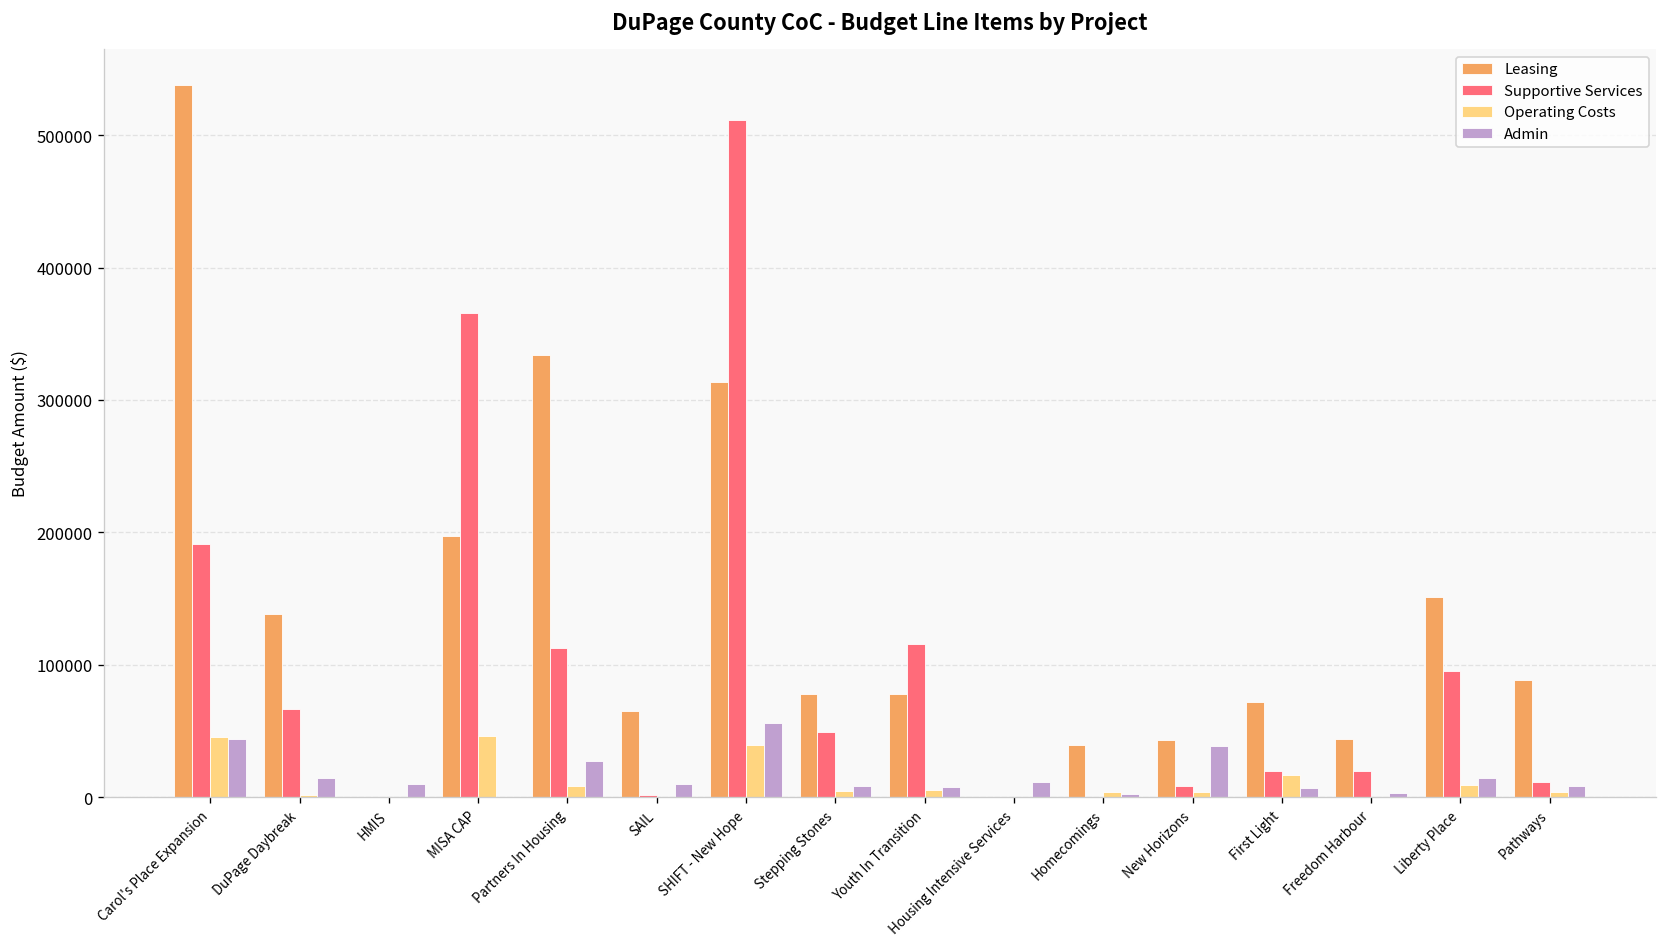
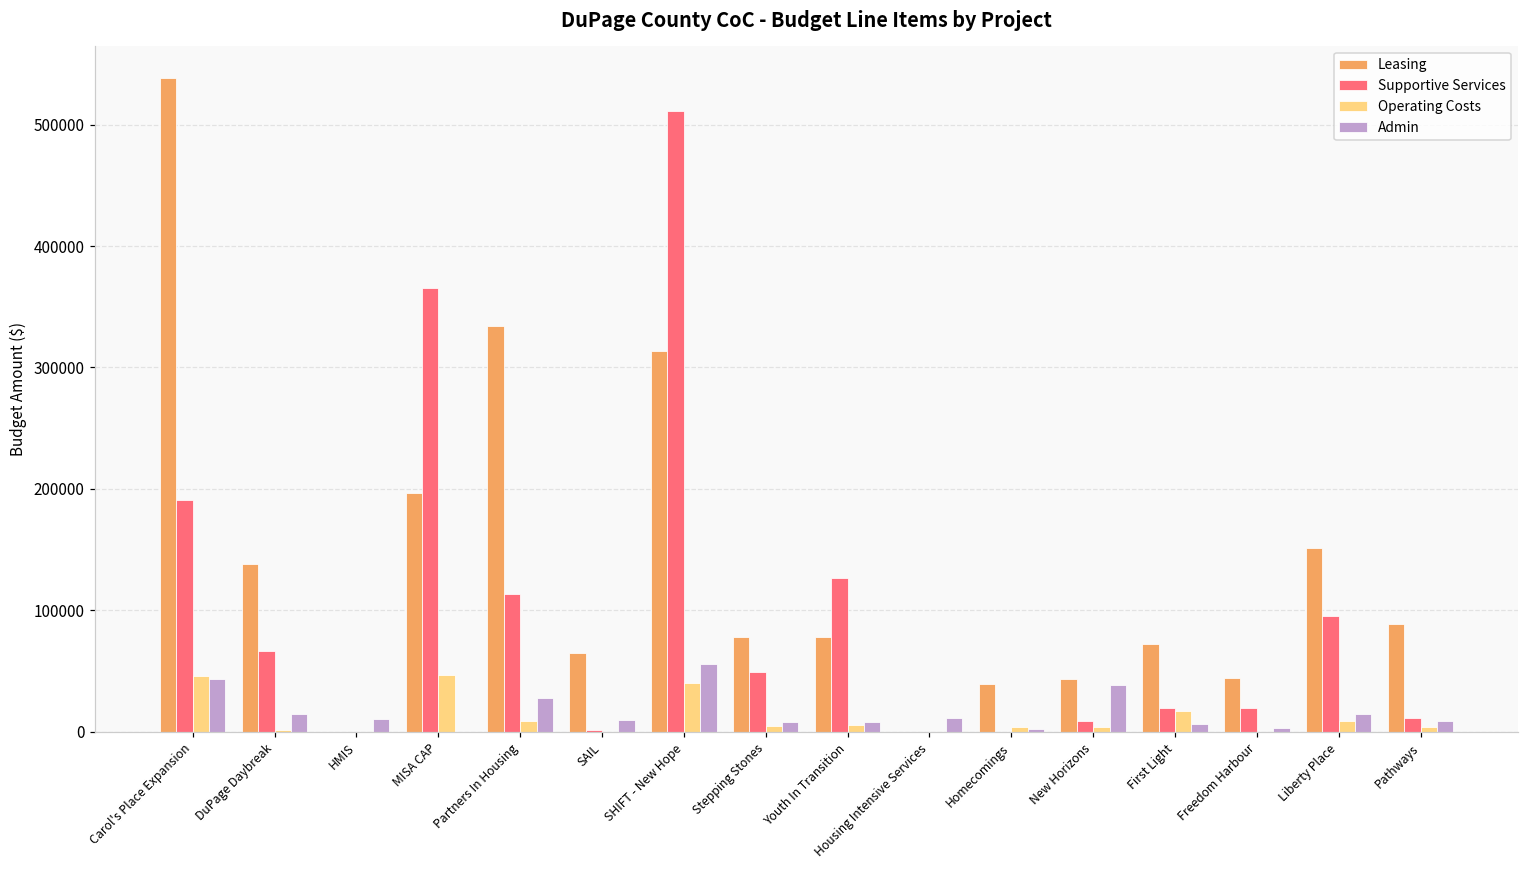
  {
    "Supportive Services": {
      "Carol's Place Expansion": 191000,
      "DuPage Daybreak": 66000,
      "HMIS": 0,
      "MISA CAP": 365000,
      "Partners In Housing": 113000,
      "SHIFT - New Hope": 512000,
      "Stepping Stones": 49000,
-     "Youth In Transition": 116000,
+     "Youth In Transition": 126000,
      "Housing Intensive Services": 0,
      "Homecomings": 0,
      "New Horizons": 9000,
      "First Light": 20000,
      "Freedom Harbour": 20000,
      "Liberty Place": 95000,
      "Pathways": 11000
    },
    "Admin": {
      "Carol's Place Expansion": 44000,
      "DuPage Daybreak": 14000,
      "HMIS": 10000,
      "MISA CAP": 0,
      "Partners In Housing": 27000,
      "SAIL": 10000,
      "SHIFT - New Hope": 56000,
      "Stepping Stones": 8000,
      "Youth In Transition": 8000,
      "Housing Intensive Services": 11000,
      "Homecomings": 2000,
      "New Horizons": 38000,
      "First Light": 7000,
      "Freedom Harbour": 3000,
      "Liberty Place": 15000,
      "Pathways": 9000
    }
  }
